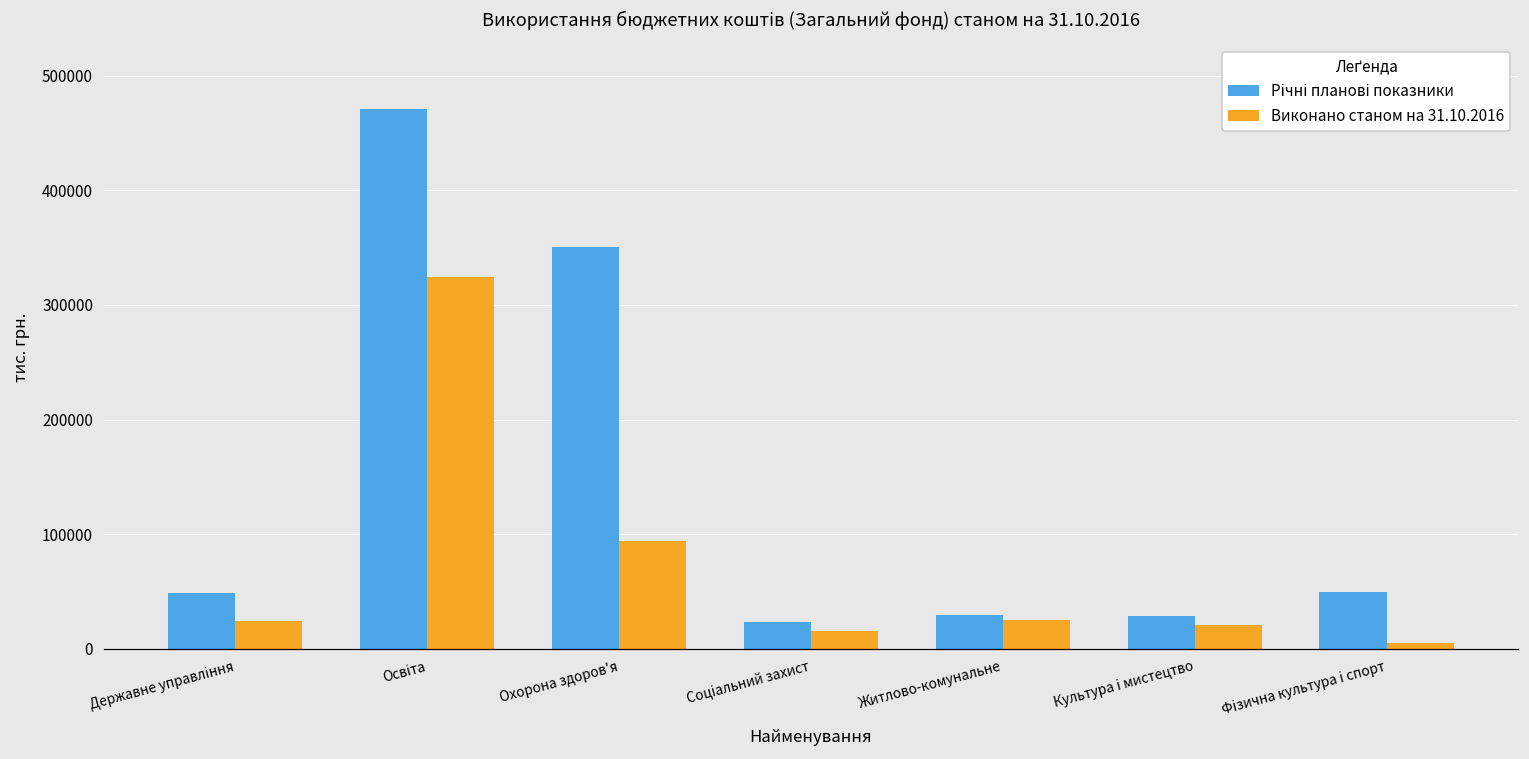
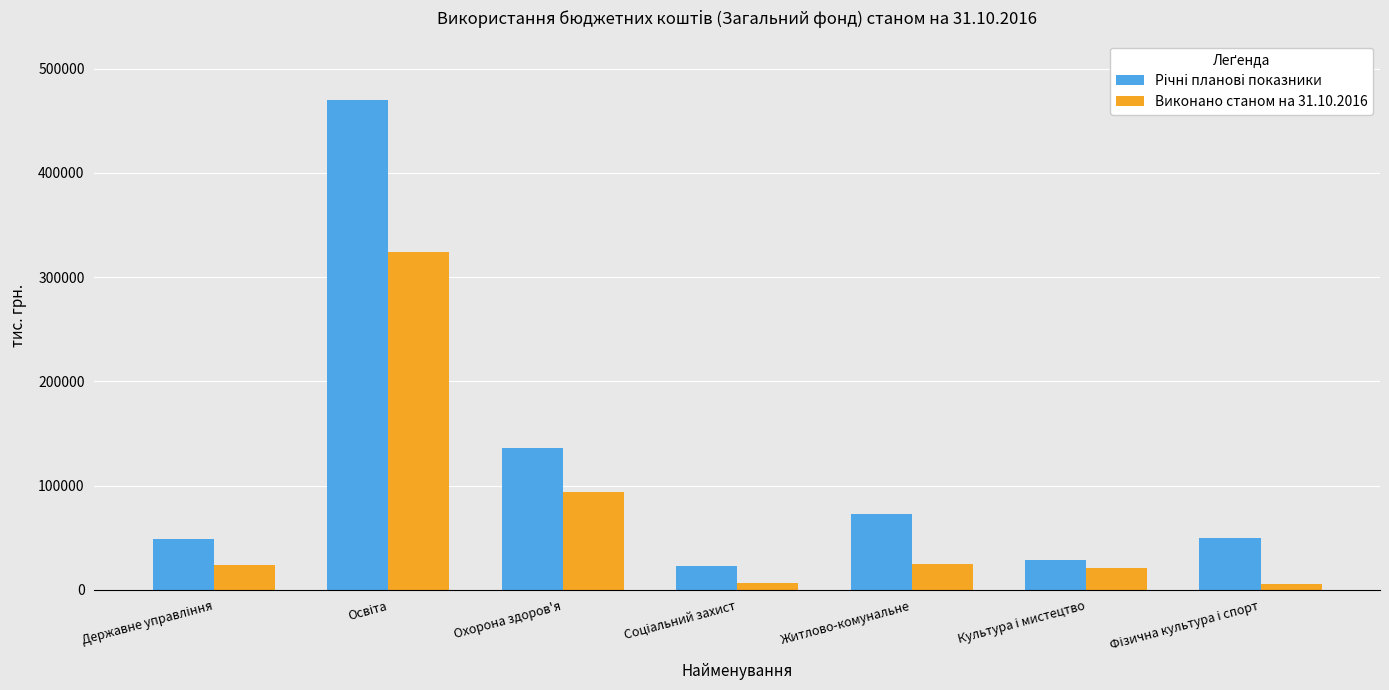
  {
    "Річні планові показники": {
      "Державне управління": 49000,
      "Освіта": 470000,
-     "Охорона здоров'я": 350000,
+     "Охорона здоров'я": 136000,
      "Соціальний захист": 23000,
-     "Житлово-комунальне": 30000,
+     "Житлово-комунальне": 73000,
      "Культура і мистецтво": 29000,
      "Фізична культура і спорт": 49000
    },
    "Виконано станом на 31.10.2016": {
      "Державне управління": 24000,
      "Освіта": 324000,
      "Охорона здоров'я": 94000,
-     "Соціальний захист": 15000,
+     "Соціальний захист": 6000,
      "Житлово-комунальне": 25000,
      "Культура і мистецтво": 21000,
      "Фізична культура і спорт": 5000
    }
  }
